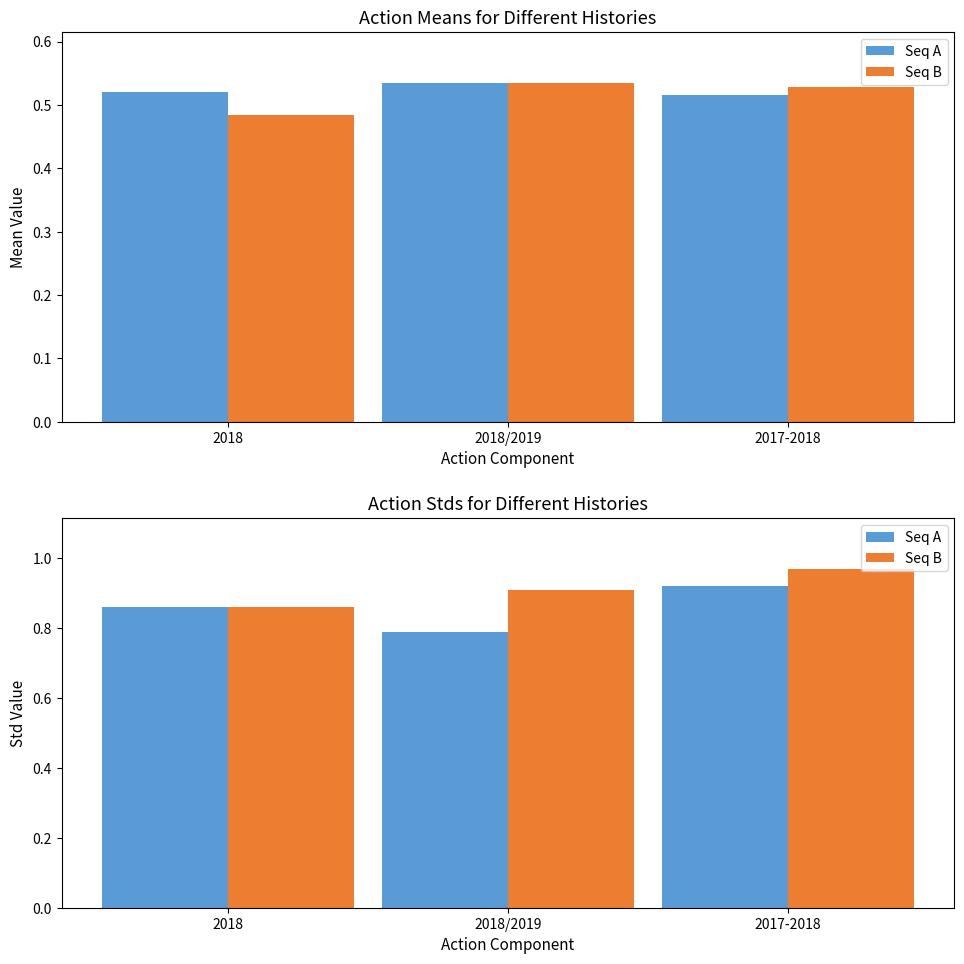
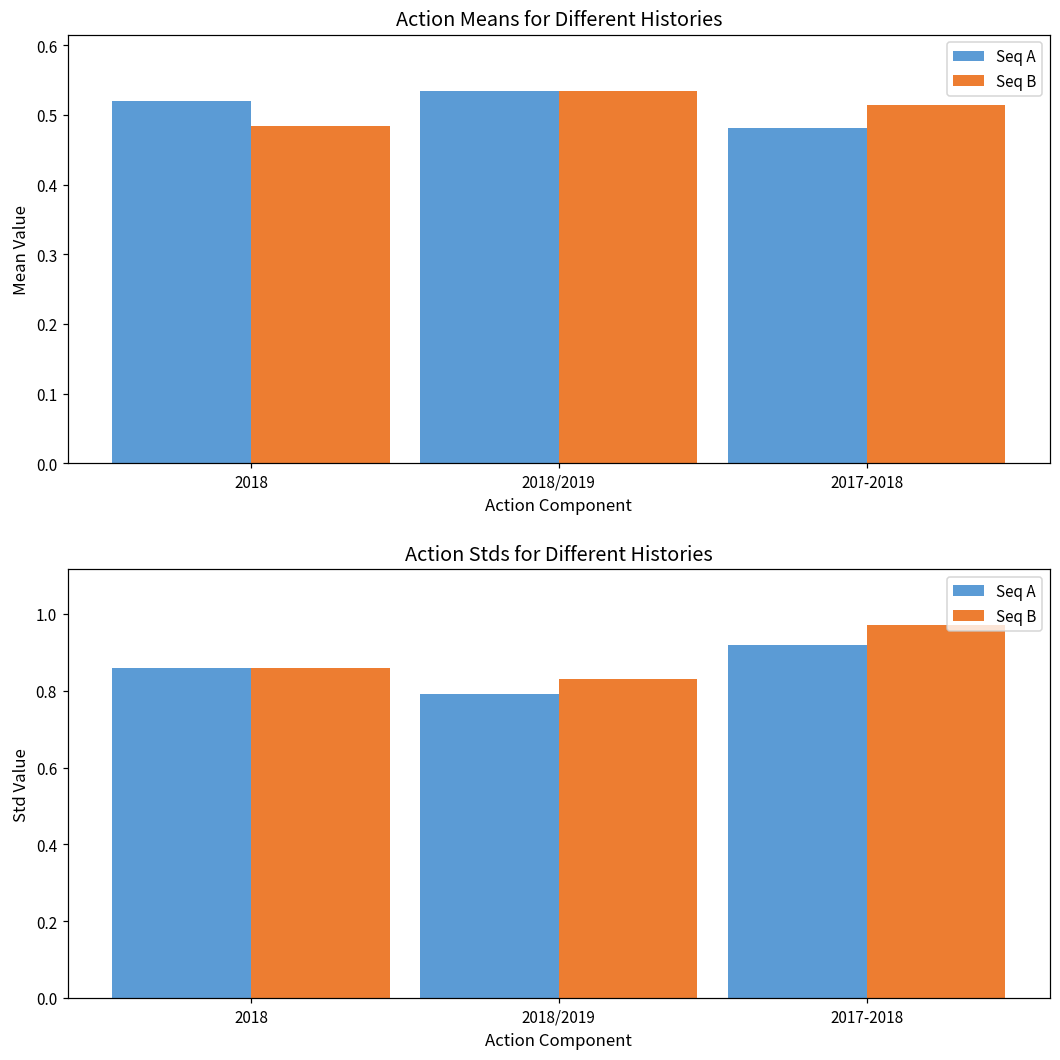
  {
    "Action Means for Different Histories": {
      "Seq A": {
        "2018": 0.52,
        "2018/2019": 0.54,
-       "2017-2018": 0.52
+       "2017-2018": 0.48
      },
      "Seq B": {
        "2018": 0.48,
        "2018/2019": 0.54,
-       "2017-2018": 0.53
+       "2017-2018": 0.52
      }
    },
    "Action Stds for Different Histories": {
      "Seq A": {
        "2018": 0.86,
        "2018/2019": 0.79,
        "2017-2018": 0.92
      },
      "Seq B": {
        "2018": 0.86,
-       "2018/2019": 0.91,
+       "2018/2019": 0.83,
        "2017-2018": 0.97
      }
    }
  }
